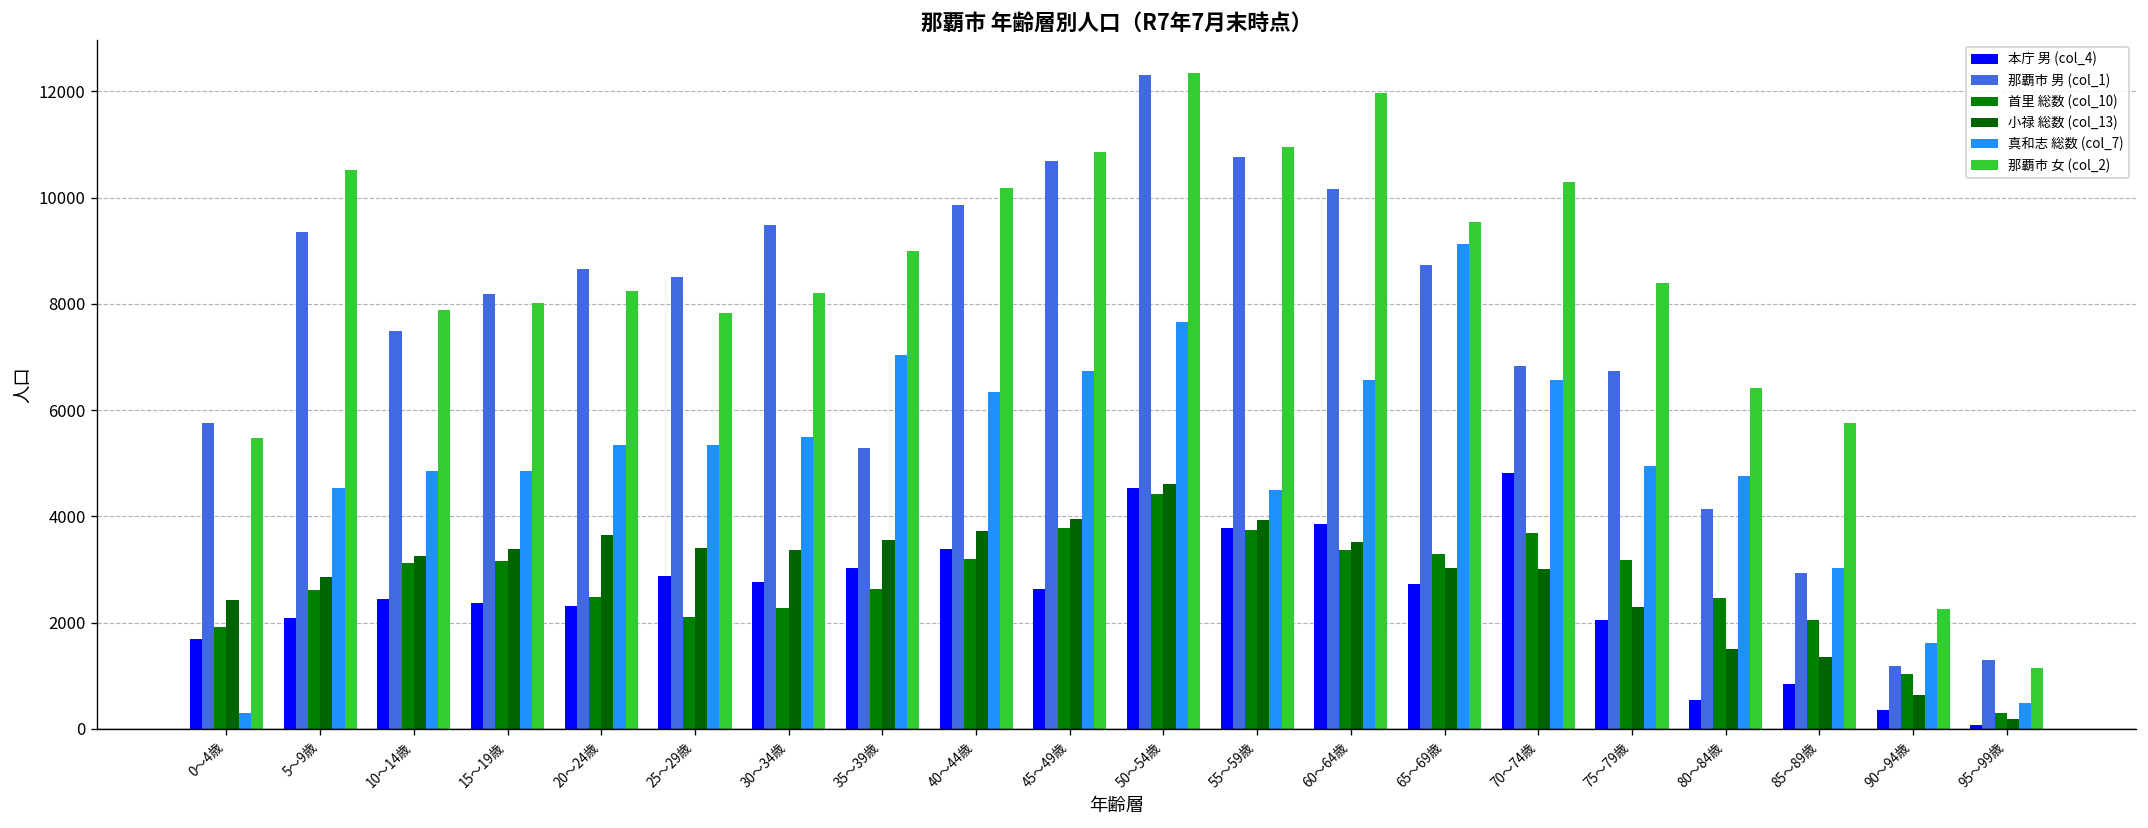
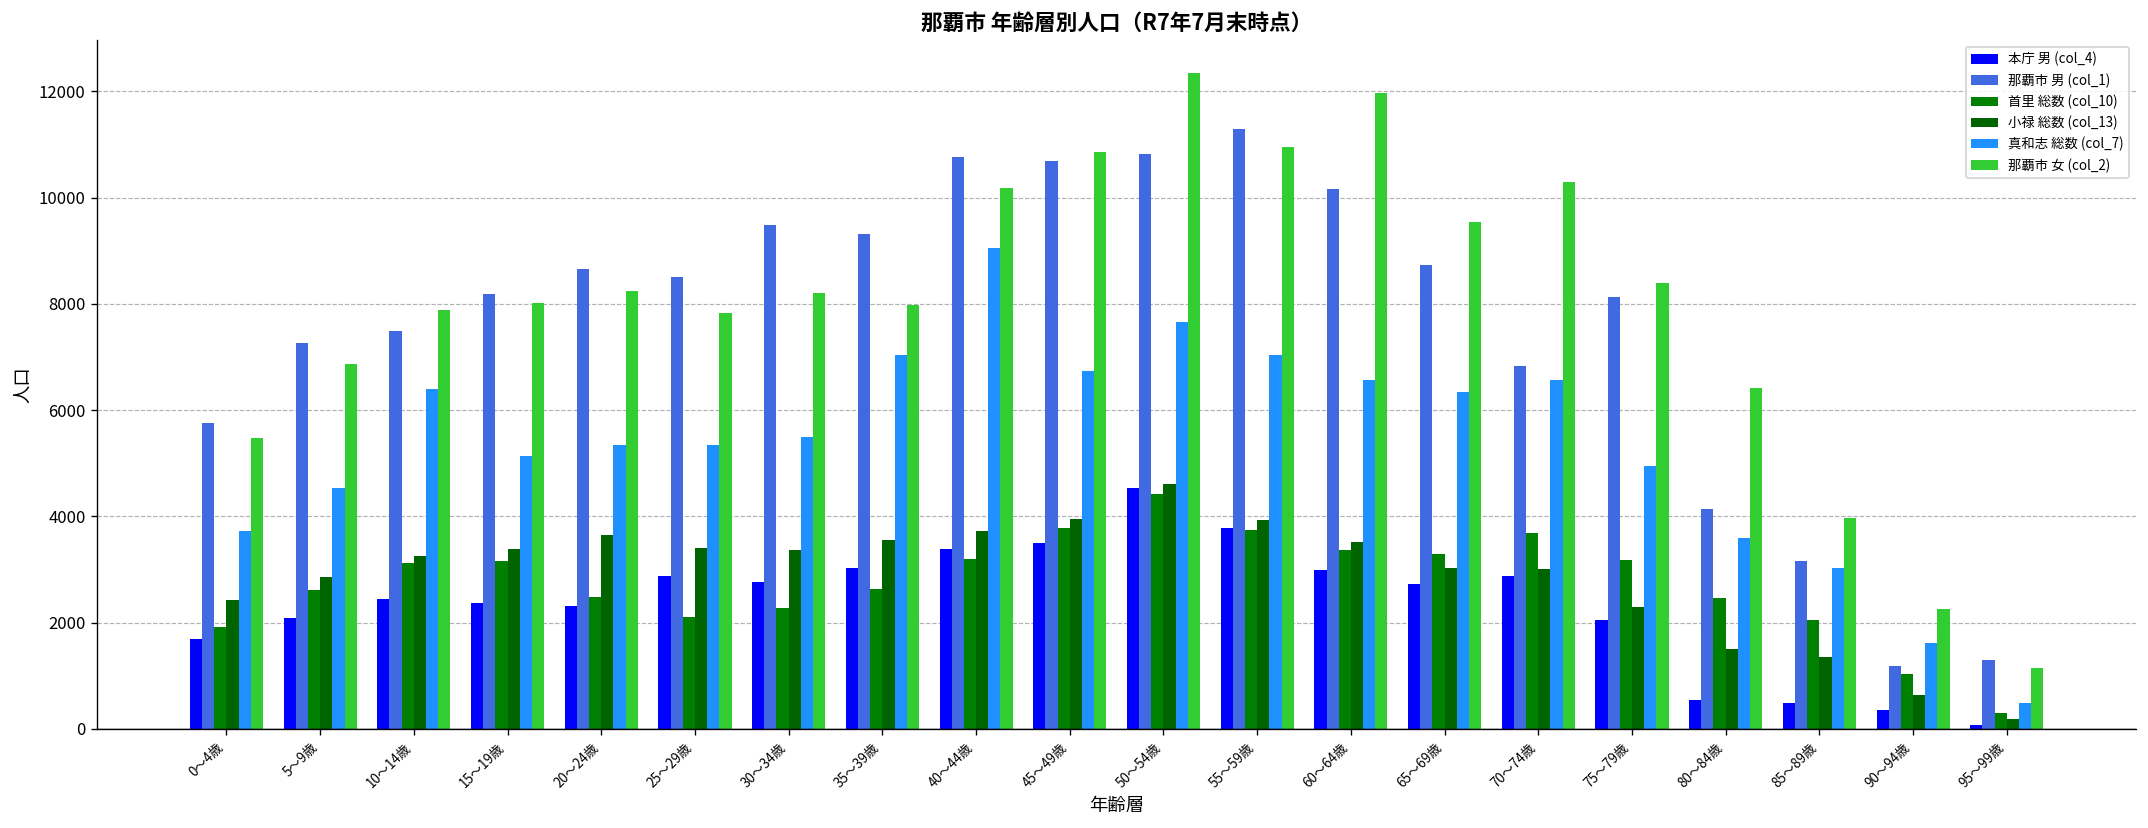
  {
    "本庁 男 (col_4)": {
      "0～4歳": 1700,
      "5～9歳": 2100,
      "10～14歳": 2400,
      "15～19歳": 2400,
      "20～24歳": 2300,
      "25～29歳": 2900,
      "30～34歳": 2800,
      "35～39歳": 3000,
      "40～44歳": 3400,
-     "45～49歳": 2600,
+     "45～49歳": 3500,
      "50～54歳": 4500,
      "55～59歳": 3800,
-     "60～64歳": 3900,
+     "60～64歳": 3000,
      "65～69歳": 2700,
-     "70～74歳": 4800,
+     "70～74歳": 2900,
      "75～79歳": 2100,
      "80～84歳": 500,
-     "85～89歳": 800,
+     "85～89歳": 500,
      "90～94歳": 400,
      "95～99歳": 100
    },
    "那覇市 男 (col_1)": {
      "0～4歳": 5800,
-     "5～9歳": 9400,
+     "5～9歳": 7300,
      "10～14歳": 7500,
      "15～19歳": 8200,
      "20～24歳": 8600,
      "25～29歳": 8500,
      "30～34歳": 9500,
-     "35～39歳": 5300,
-     "40～44歳": 9900,
+     "35～39歳": 9300,
+     "40～44歳": 10800,
      "45～49歳": 10700,
-     "50～54歳": 12300,
-     "55～59歳": 10800,
+     "50～54歳": 10800,
+     "55～59歳": 11300,
      "60～64歳": 10200,
      "65～69歳": 8700,
      "70～74歳": 6800,
-     "75～79歳": 6700,
+     "75～79歳": 8100,
      "80～84歳": 4100,
-     "85～89歳": 2900,
+     "85～89歳": 3200,
      "90～94歳": 1200,
      "95～99歳": 1300
    },
    "真和志 総数 (col_7)": {
-     "0～4歳": 300,
+     "0～4歳": 3700,
      "5～9歳": 4500,
-     "10～14歳": 4900,
-     "15～19歳": 4800,
+     "10～14歳": 6400,
+     "15～19歳": 5100,
      "20～24歳": 5300,
      "25～29歳": 5400,
      "30～34歳": 5500,
      "35～39歳": 7000,
-     "40～44歳": 6300,
+     "40～44歳": 9100,
      "45～49歳": 6700,
      "50～54歳": 7700,
-     "55～59歳": 4500,
+     "55～59歳": 7000,
      "60～64歳": 6600,
-     "65～69歳": 9100,
+     "65～69歳": 6300,
      "70～74歳": 6600,
      "75～79歳": 5000,
-     "80～84歳": 4800,
+     "80～84歳": 3600,
      "85～89歳": 3000,
      "90～94歳": 1600,
      "95～99歳": 500
    },
    "那覇市 女 (col_2)": {
      "0～4歳": 5500,
-     "5～9歳": 10500,
+     "5～9歳": 6900,
      "10～14歳": 7900,
      "15～19歳": 8000,
      "20～24歳": 8200,
      "25～29歳": 7800,
      "30～34歳": 8200,
-     "35～39歳": 9000,
+     "35～39歳": 8000,
      "40～44歳": 10200,
      "45～49歳": 10900,
      "50～54歳": 12400,
      "55～59歳": 11000,
      "60～64歳": 12000,
      "65～69歳": 9500,
      "70～74歳": 10300,
      "75～79歳": 8400,
      "80～84歳": 6400,
-     "85～89歳": 5800,
+     "85～89歳": 4000,
      "90～94歳": 2200,
      "95～99歳": 1100
    }
  }
